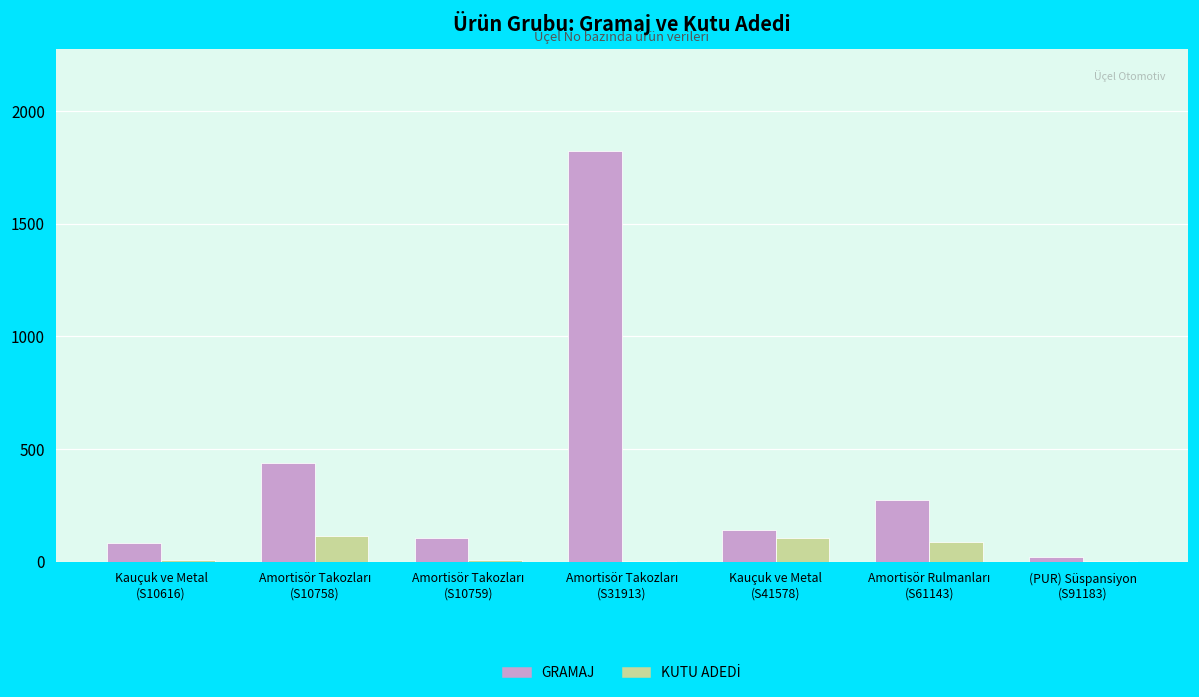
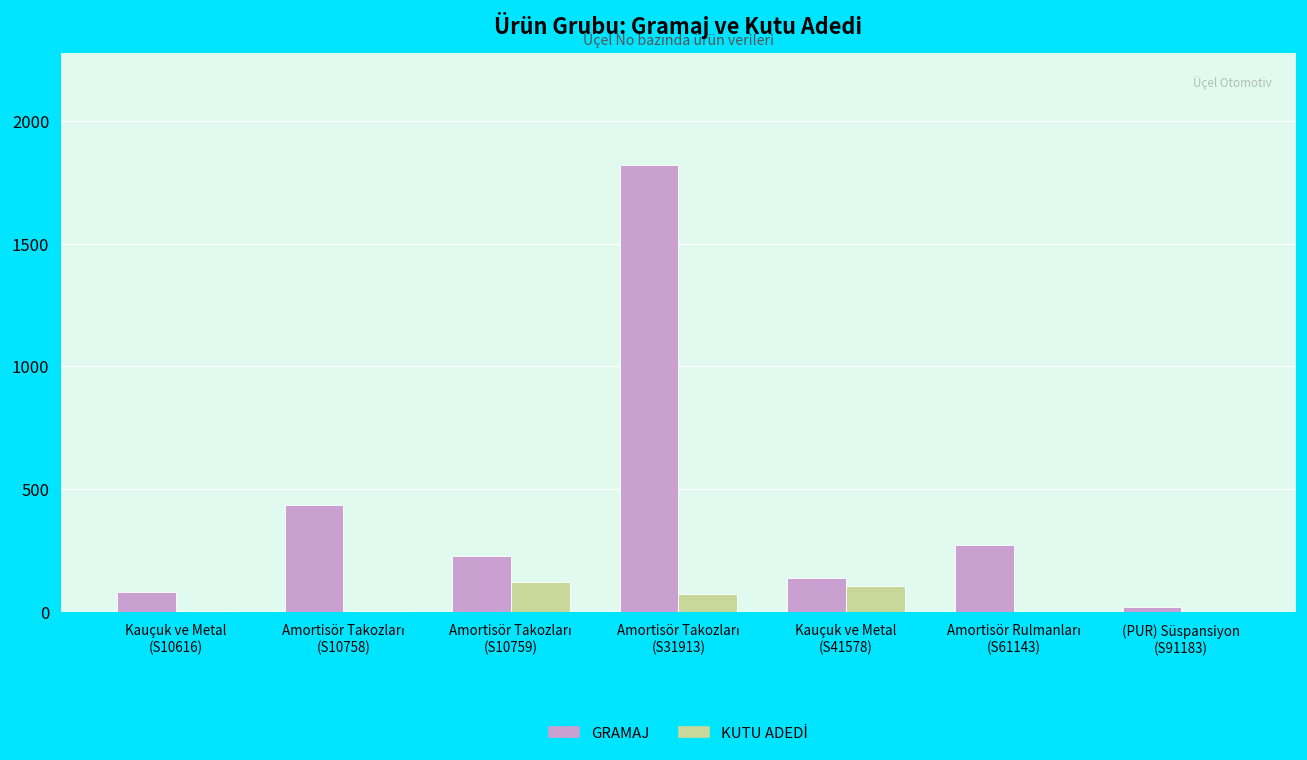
  {
    "GRAMAJ": {
      "Kauçuk ve Metal (S10616)": 80,
      "Amortisör Takozları (S10758)": 440,
-     "Amortisör Takozları (S10759)": 110,
+     "Amortisör Takozları (S10759)": 230,
      "Amortisör Takozları (S31913)": 1820,
      "Kauçuk ve Metal (S41578)": 140,
      "Amortisör Rulmanları (S61143)": 280,
      "(PUR) Süspansiyon (S91183)": 20
    },
    "KUTU ADEDİ": {
-     "Amortisör Takozları (S10758)": 110,
-     "Amortisör Takozları (S10759)": 10,
-     "Amortisör Takozları (S31913)": 0,
+     "Amortisör Takozları (S10758)": 0,
+     "Amortisör Takozları (S10759)": 120,
+     "Amortisör Takozları (S31913)": 80,
      "Kauçuk ve Metal (S41578)": 110,
-     "Amortisör Rulmanları (S61143)": 90
+     "Amortisör Rulmanları (S61143)": 0
    }
  }
